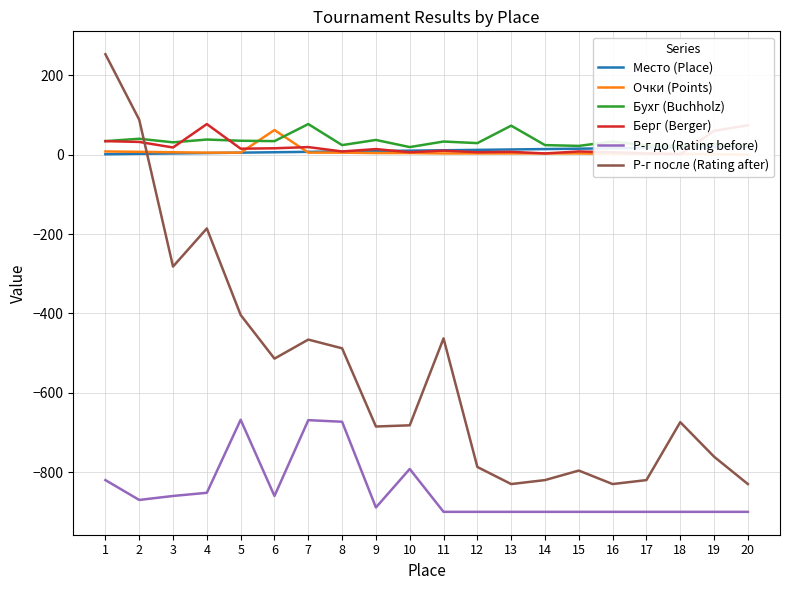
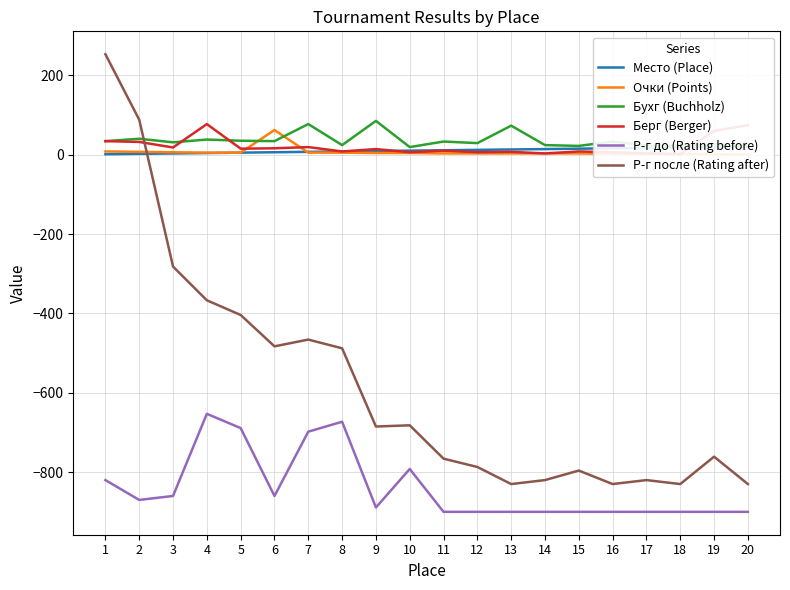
  {
    "Место (Place)": {
      "1": 0,
      "6": 10,
      "14": 10,
      "15": 20
    },
    "Очки (Points)": {
      "1": 10,
      "6": 60,
      "11": 0
    },
    "Бухг (Buchholz)": {
      "2": 40,
      "3": 30,
      "4": 40,
      "5": 40,
      "6": 30,
      "7": 80,
      "8": 20,
-     "9": 40,
+     "9": 90,
      "10": 20,
      "11": 30,
      "12": 30,
      "13": 70,
      "14": 20,
      "15": 20
    },
    "Берг (Berger)": {
      "2": 30,
      "3": 20,
      "4": 80,
      "5": 20,
      "6": 20,
      "7": 20
    },
    "Р-г до (Rating before)": {
      "1": -820,
      "2": -870,
      "3": -860,
-     "4": -850,
-     "5": -670,
+     "4": -650,
+     "5": -690,
      "6": -860,
-     "7": -670,
+     "7": -700,
      "8": -670,
      "9": -890,
      "10": -790,
      "11": -900,
      "12": -900,
      "13": -900,
      "14": -900,
      "15": -900,
      "16": -900,
      "17": -900,
      "18": -900,
      "19": -900,
      "20": -900
    },
    "Р-г после (Rating after)": {
      "1": 250,
      "2": 90,
      "3": -280,
-     "4": -190,
+     "4": -370,
      "5": -400,
-     "6": -510,
+     "6": -480,
      "7": -470,
      "8": -490,
      "9": -690,
      "10": -680,
-     "11": -460,
+     "11": -770,
      "12": -790,
      "13": -830,
      "14": -820,
      "15": -800,
      "16": -830,
      "17": -820,
-     "18": -670,
+     "18": -830,
      "19": -760,
      "20": -830
    }
  }
